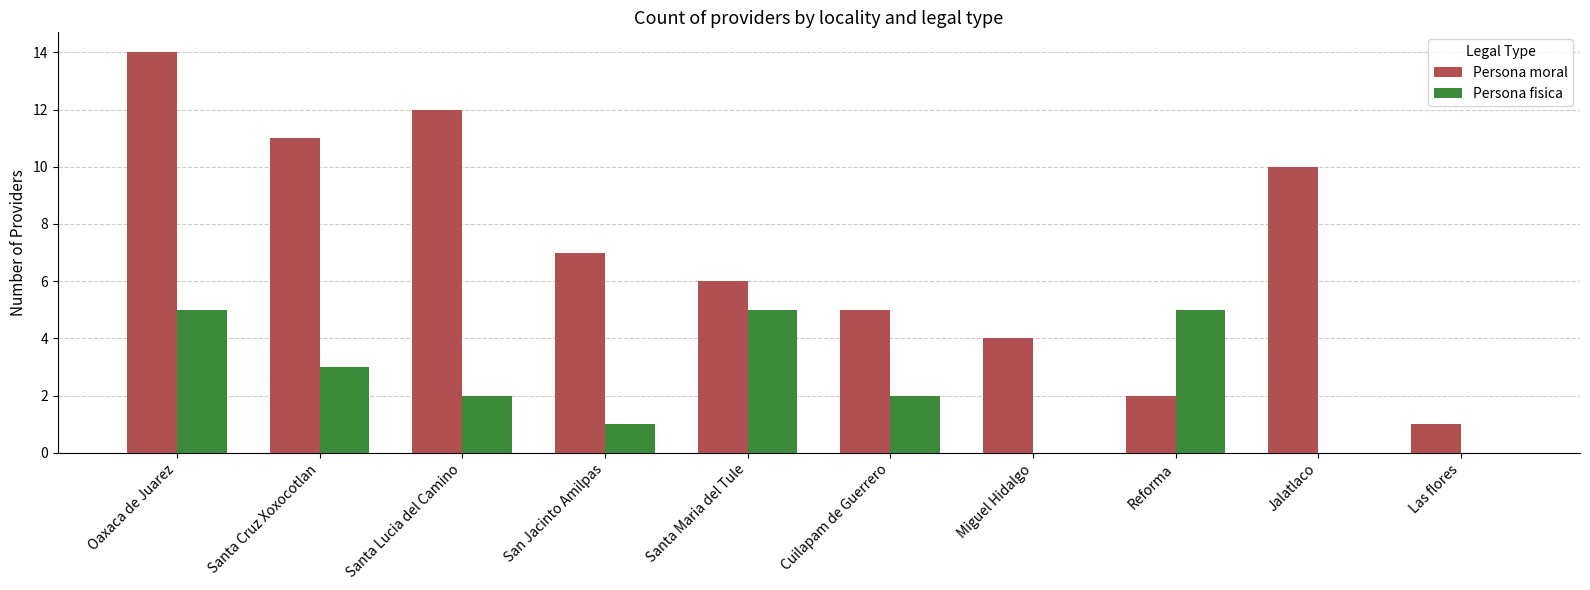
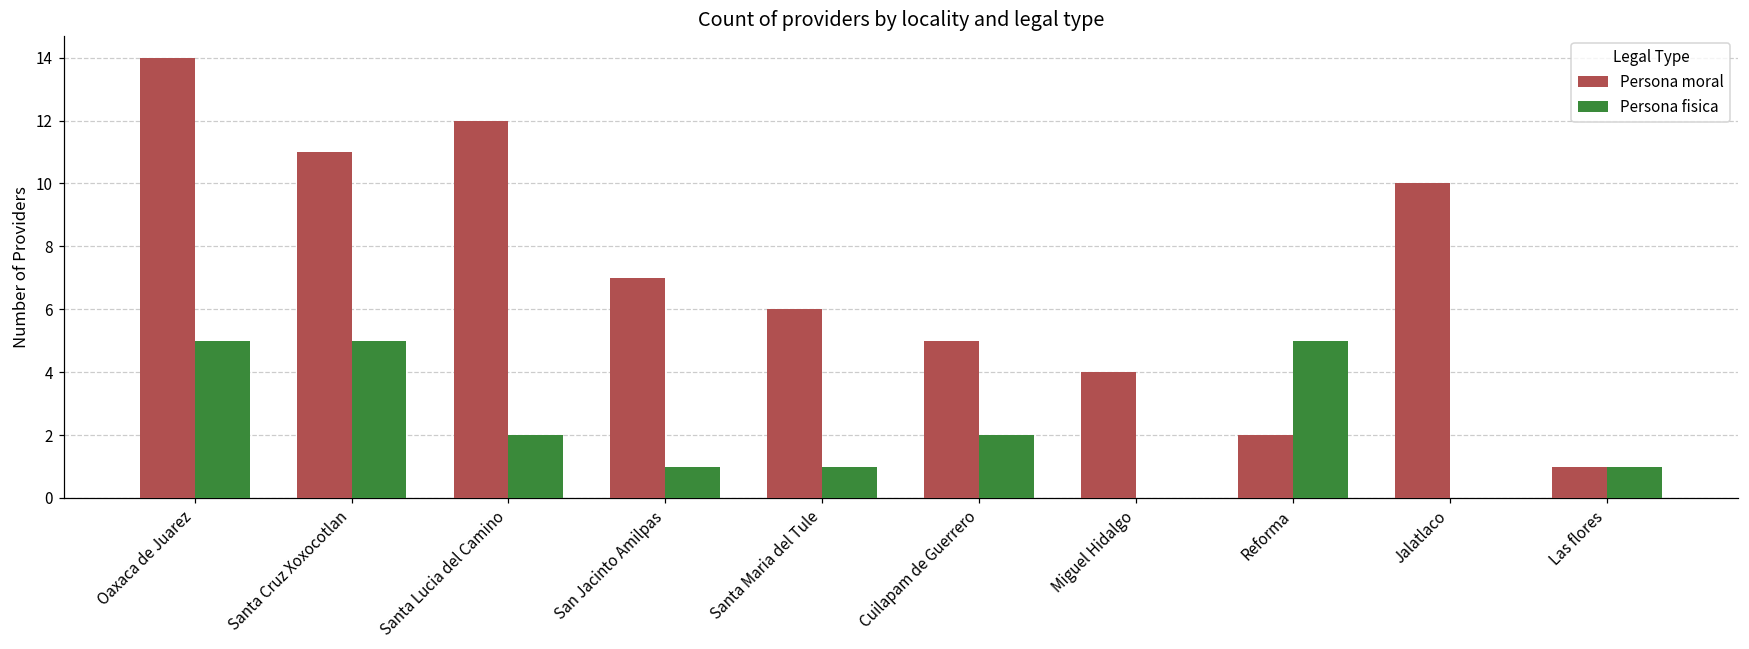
  {
    "Persona moral": {
      "Oaxaca de Juarez": 14,
      "Santa Cruz Xoxocotlan": 11,
      "Santa Lucia del Camino": 12,
      "San Jacinto Amilpas": 7,
      "Santa Maria del Tule": 6,
      "Cuilapam de Guerrero": 5,
      "Miguel Hidalgo": 4,
      "Reforma": 2,
      "Jalatlaco": 10,
      "Las flores": 1
    },
    "Persona fisica": {
      "Oaxaca de Juarez": 5,
-     "Santa Cruz Xoxocotlan": 3,
+     "Santa Cruz Xoxocotlan": 5,
      "Santa Lucia del Camino": 2,
      "San Jacinto Amilpas": 1,
-     "Santa Maria del Tule": 5,
+     "Santa Maria del Tule": 1,
      "Cuilapam de Guerrero": 2,
      "Miguel Hidalgo": 0,
      "Reforma": 5,
      "Jalatlaco": 0,
-     "Las flores": 0
+     "Las flores": 1
    }
  }
